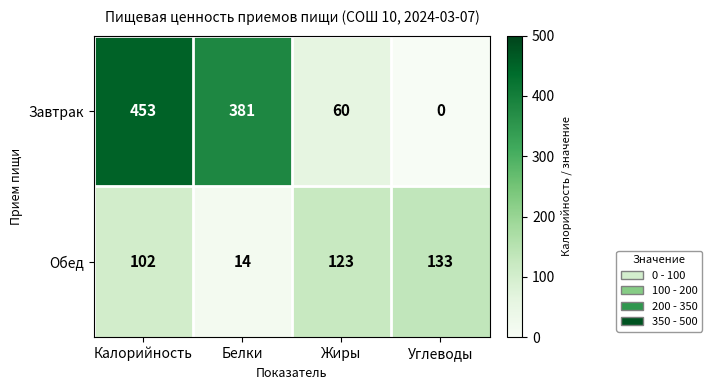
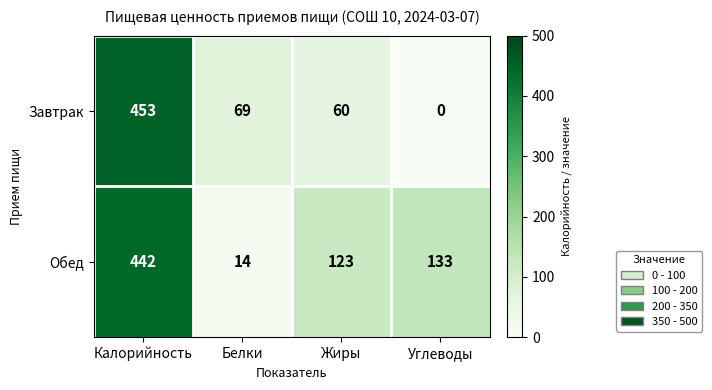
  {
    "Завтрак": {
      "Калорийность": 453,
-     "Белки": 381,
+     "Белки": 69,
      "Жиры": 60,
      "Углеводы": 0
    },
    "Обед": {
-     "Калорийность": 102,
+     "Калорийность": 442,
      "Белки": 14,
      "Жиры": 123,
      "Углеводы": 133
    }
  }
